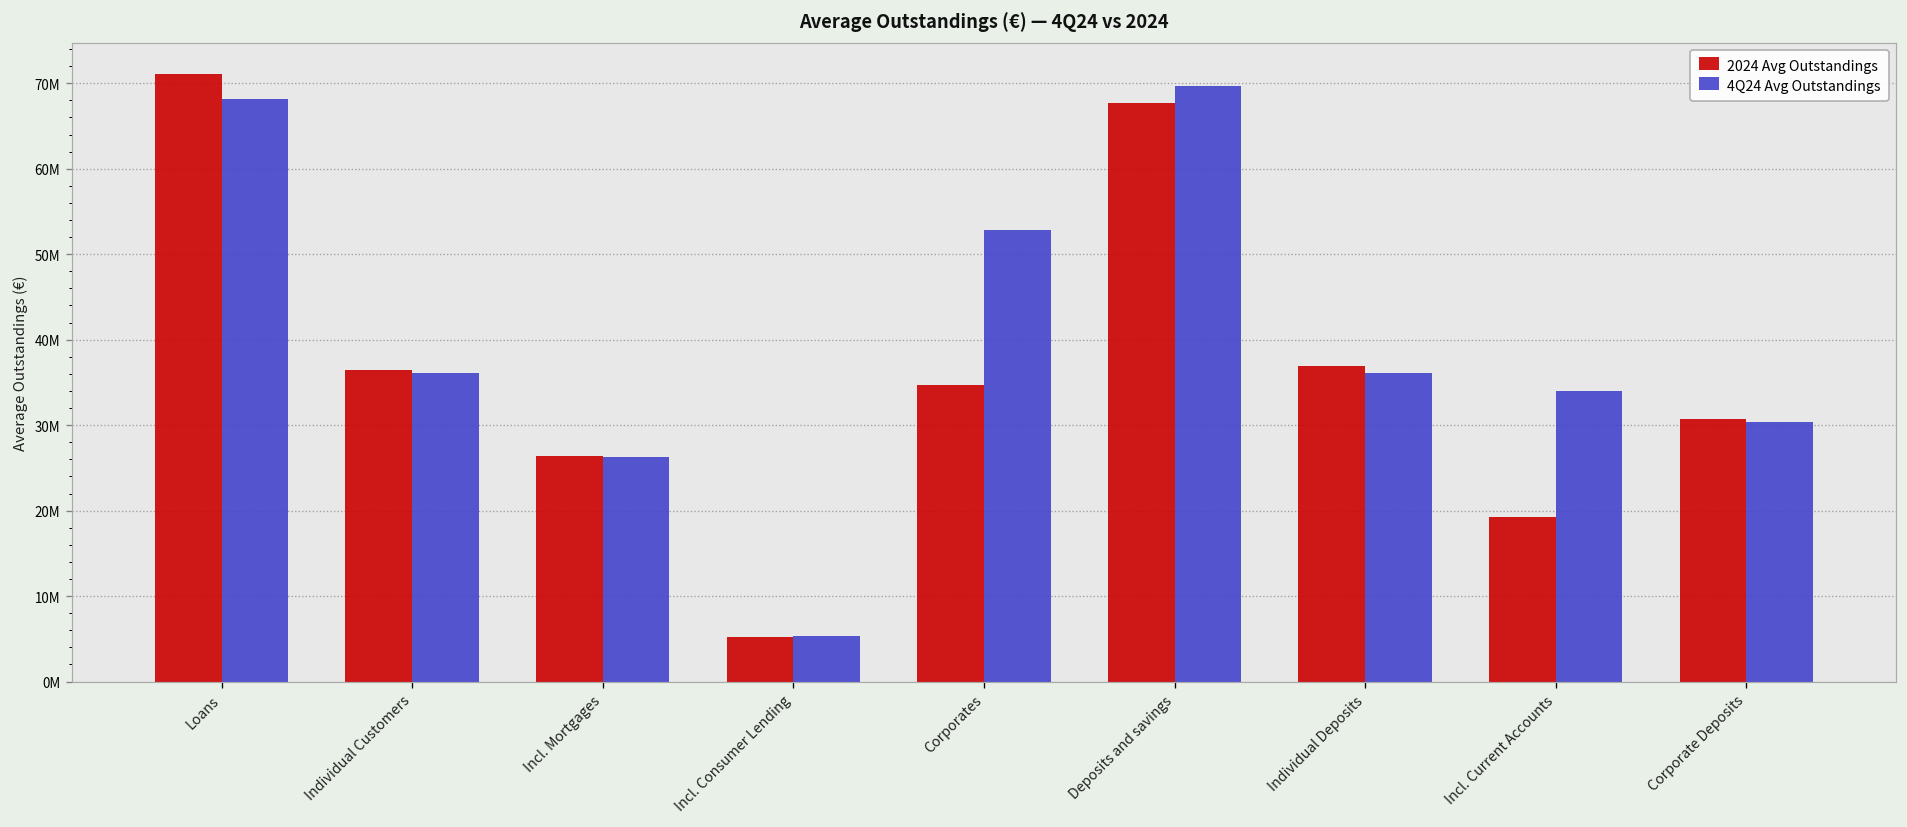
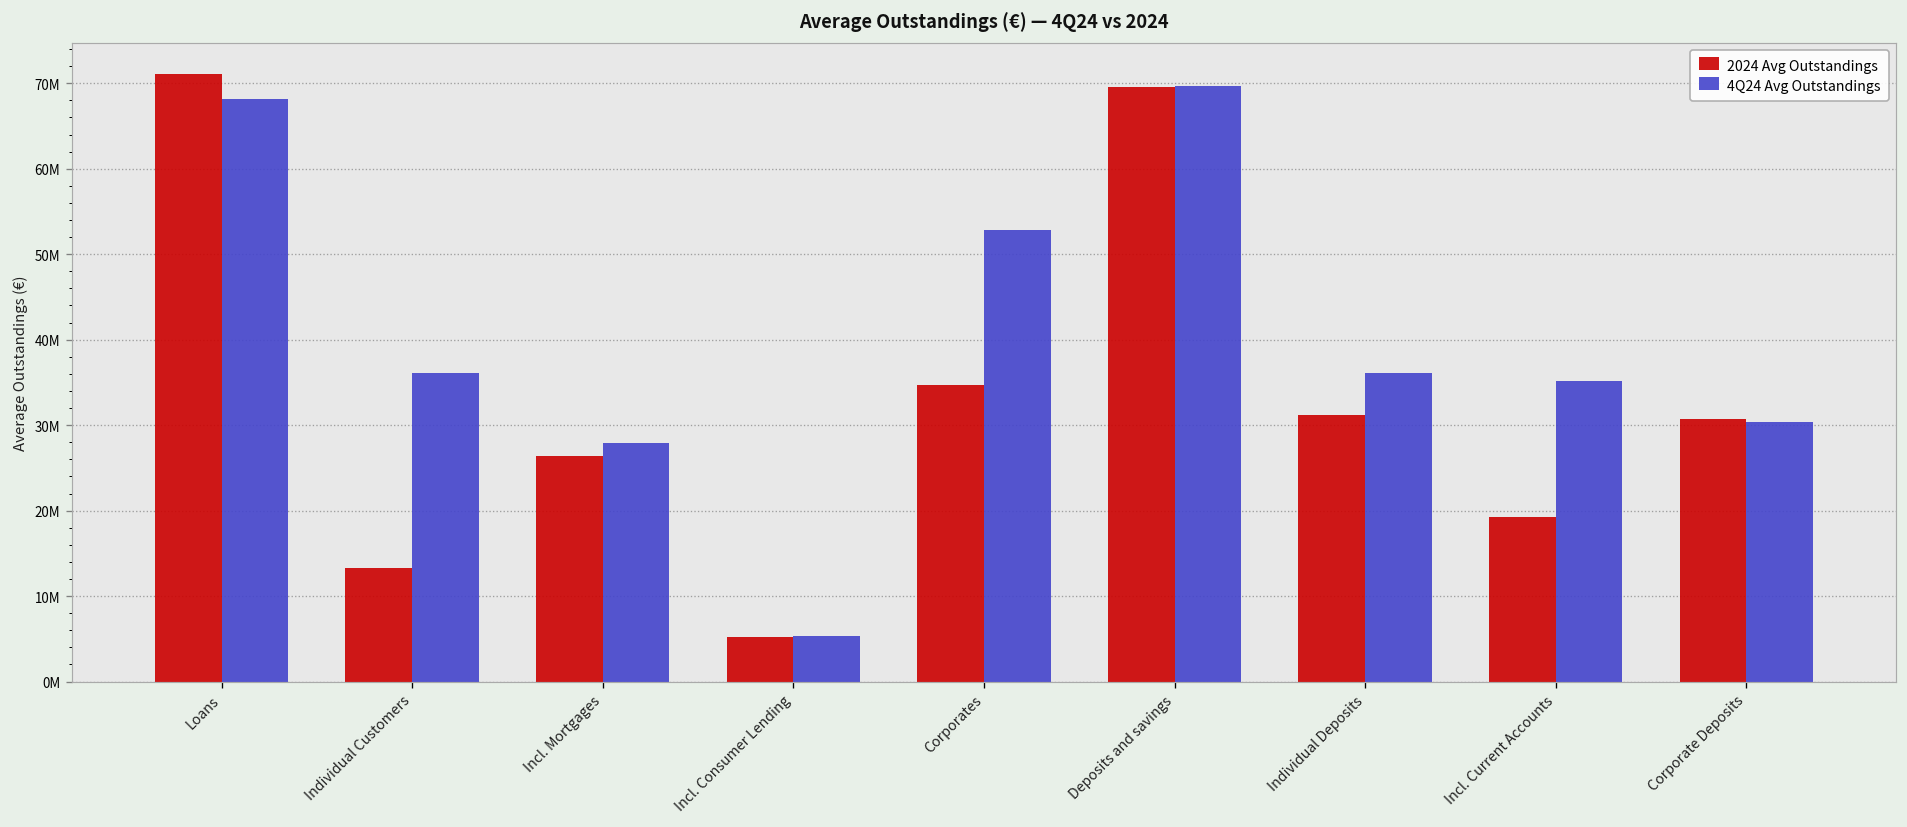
  {
    "2024 Avg Outstandings": {
      "Loans": 71000000,
-     "Individual Customers": 36000000,
+     "Individual Customers": 13000000,
      "Incl. Mortgages": 26000000,
      "Incl. Consumer Lending": 5000000,
      "Corporates": 35000000,
-     "Deposits and savings": 68000000,
-     "Individual Deposits": 37000000,
+     "Deposits and savings": 70000000,
+     "Individual Deposits": 31000000,
      "Incl. Current Accounts": 19000000,
      "Corporate Deposits": 31000000
    },
    "4Q24 Avg Outstandings": {
      "Loans": 68000000,
      "Individual Customers": 36000000,
-     "Incl. Mortgages": 26000000,
+     "Incl. Mortgages": 28000000,
      "Incl. Consumer Lending": 5000000,
      "Corporates": 53000000,
      "Deposits and savings": 70000000,
      "Individual Deposits": 36000000,
-     "Incl. Current Accounts": 34000000,
+     "Incl. Current Accounts": 35000000,
      "Corporate Deposits": 30000000
    }
  }
